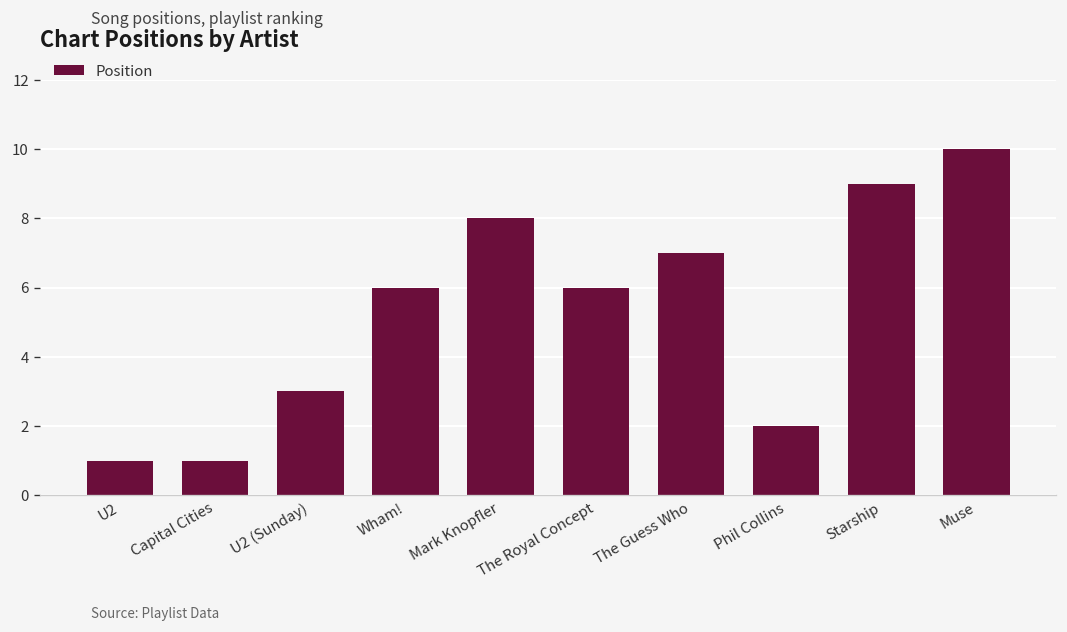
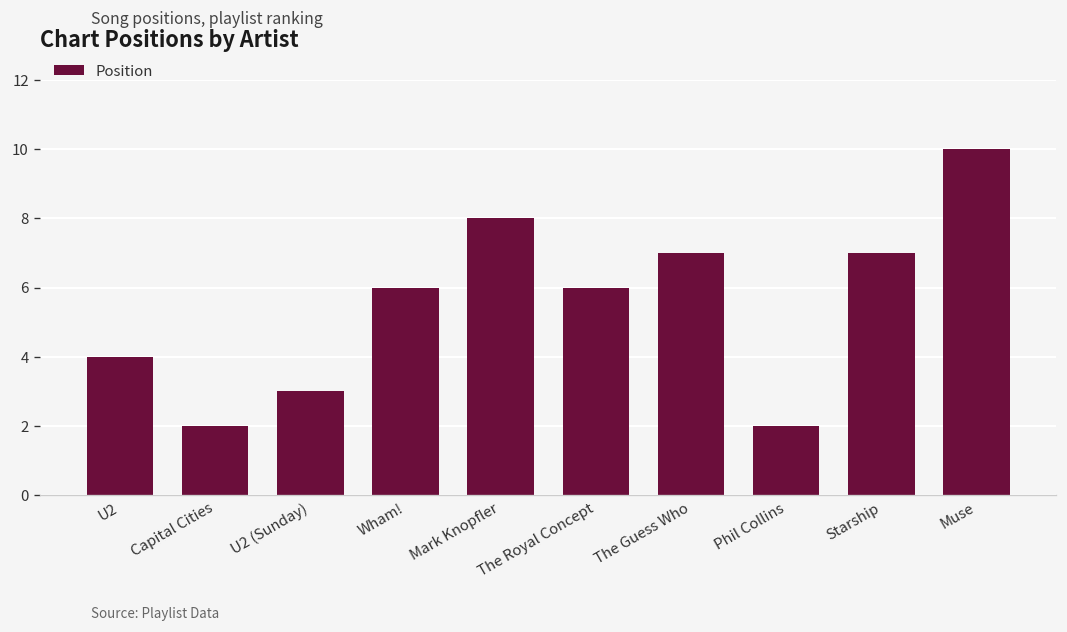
  {
-   "U2": 1,
-   "Capital Cities": 1,
+   "U2": 4,
+   "Capital Cities": 2,
    "U2 (Sunday)": 3,
    "Wham!": 6,
    "Mark Knopfler": 8,
    "The Royal Concept": 6,
    "The Guess Who": 7,
    "Phil Collins": 2,
-   "Starship": 9,
+   "Starship": 7,
    "Muse": 10
  }
